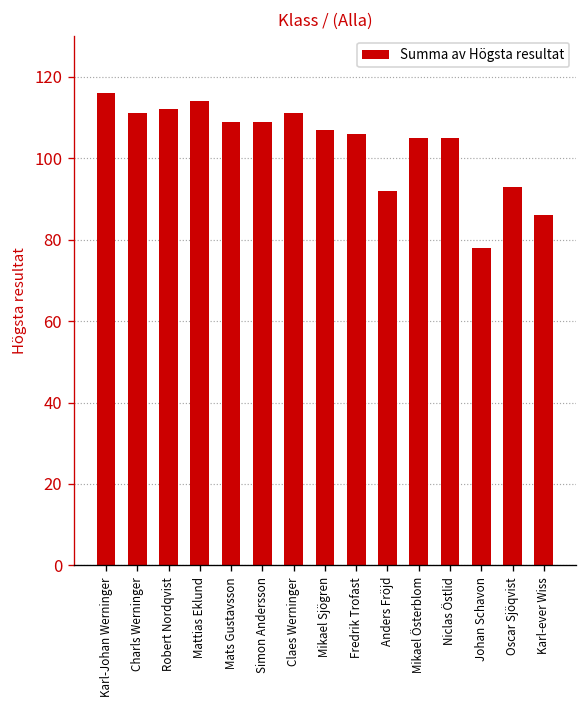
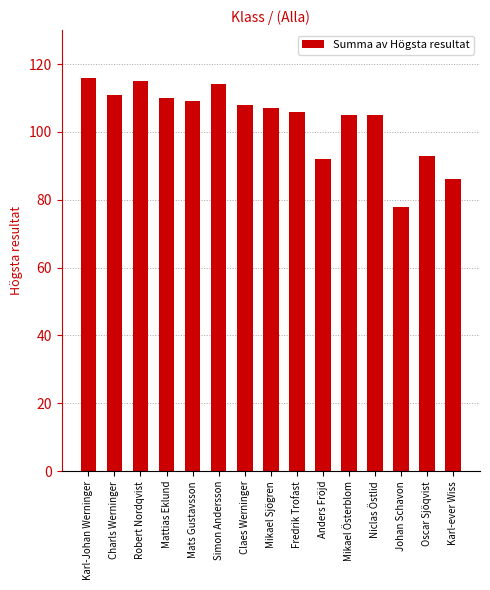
  {
    "Karl-Johan Werninger": 116,
    "Charls Werninger": 111,
-   "Robert Nordqvist": 112,
-   "Mattias Eklund": 114,
+   "Robert Nordqvist": 115,
+   "Mattias Eklund": 110,
    "Mats Gustavsson": 109,
-   "Simon Andersson": 109,
-   "Claes Werninger": 111,
+   "Simon Andersson": 114,
+   "Claes Werninger": 108,
    "Mikael Sjögren": 107,
    "Fredrik Trofast": 106,
    "Anders Fröjd": 92,
    "Mikael Österblom": 105,
    "Niclas Östlid": 105,
    "Johan Schavon": 78,
    "Oscar Sjöqvist": 93,
    "Karl-ever Wiss": 86
  }
